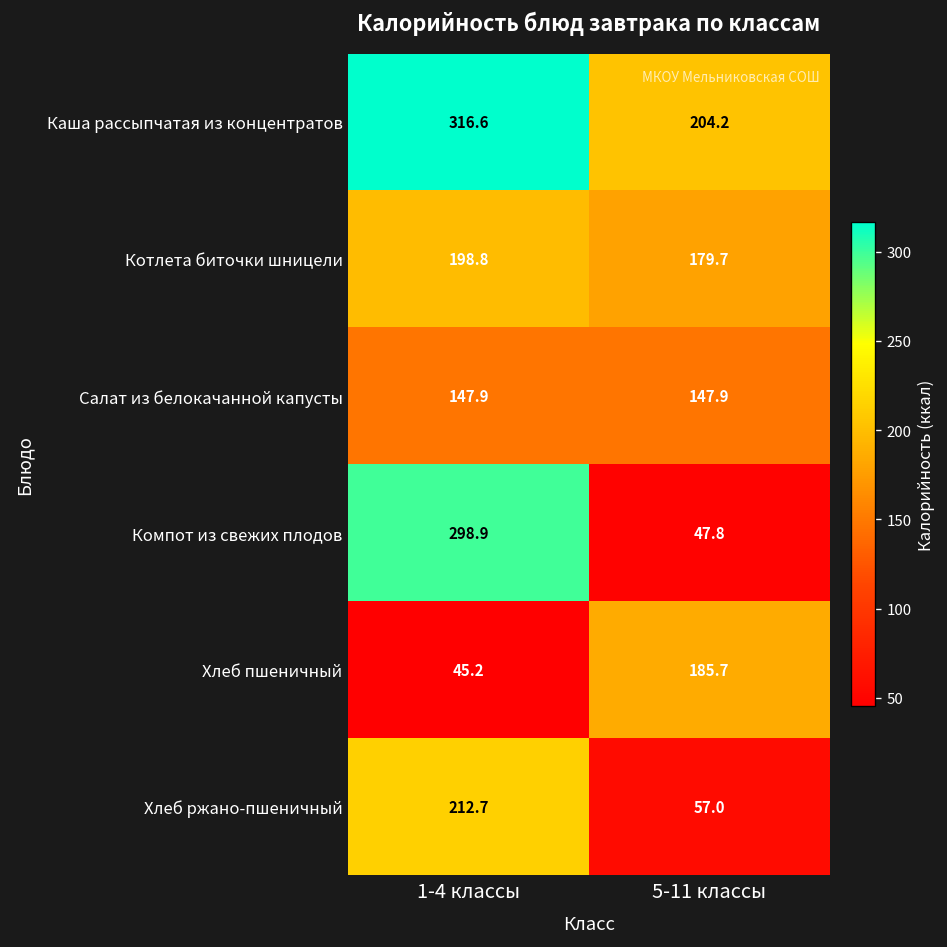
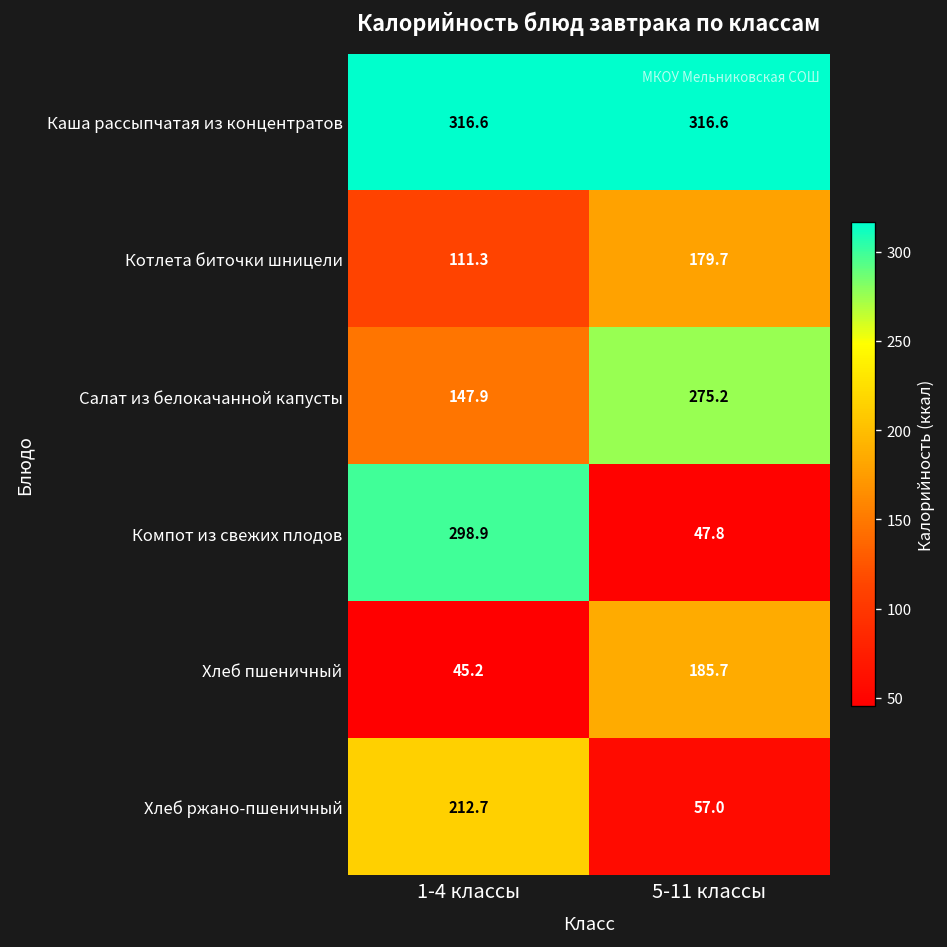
  {
    "Каша рассыпчатая из концентратов": {
      "1-4 классы": 316.6,
-     "5-11 классы": 204.2
+     "5-11 классы": 316.6
    },
    "Котлета биточки шницели": {
-     "1-4 классы": 198.8,
+     "1-4 классы": 111.3,
      "5-11 классы": 179.7
    },
    "Салат из белокачанной капусты": {
      "1-4 классы": 147.9,
-     "5-11 классы": 147.9
+     "5-11 классы": 275.2
    },
    "Компот из свежих плодов": {
      "1-4 классы": 298.9,
      "5-11 классы": 47.8
    },
    "Хлеб пшеничный": {
      "1-4 классы": 45.2,
      "5-11 классы": 185.7
    },
    "Хлеб ржано-пшеничный": {
      "1-4 классы": 212.7,
      "5-11 классы": 57.0
    }
  }
